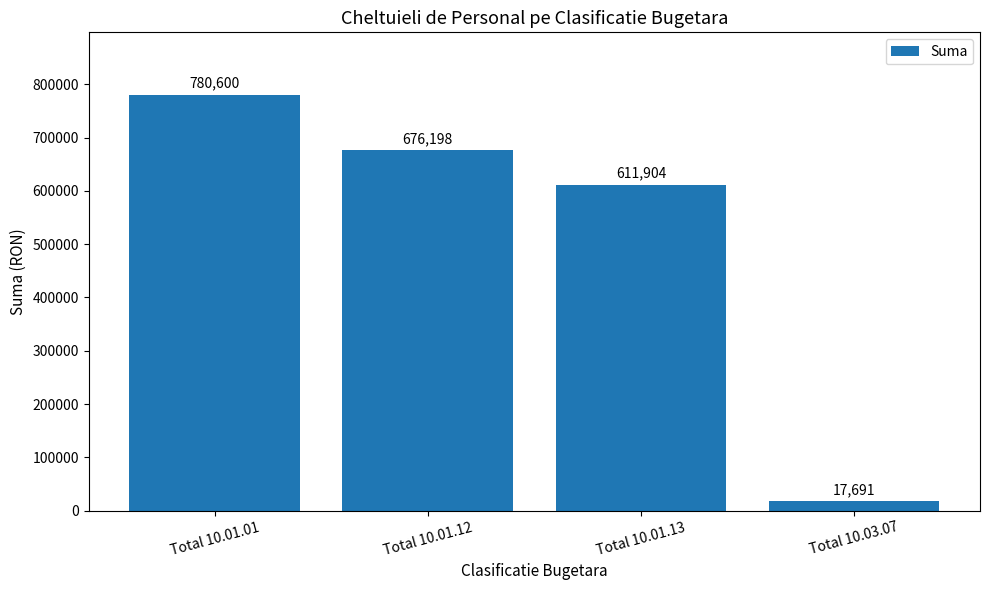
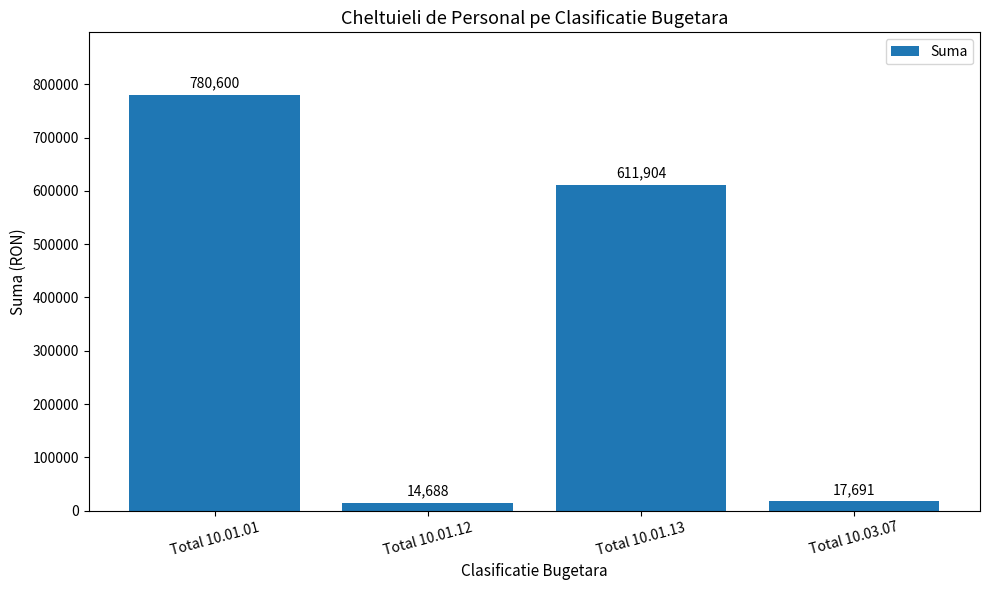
  {
    "Total 10.01.01": "780,600",
-   "Total 10.01.12": "676,198",
+   "Total 10.01.12": "14,688",
    "Total 10.01.13": "611,904",
    "Total 10.03.07": "17,691"
  }
